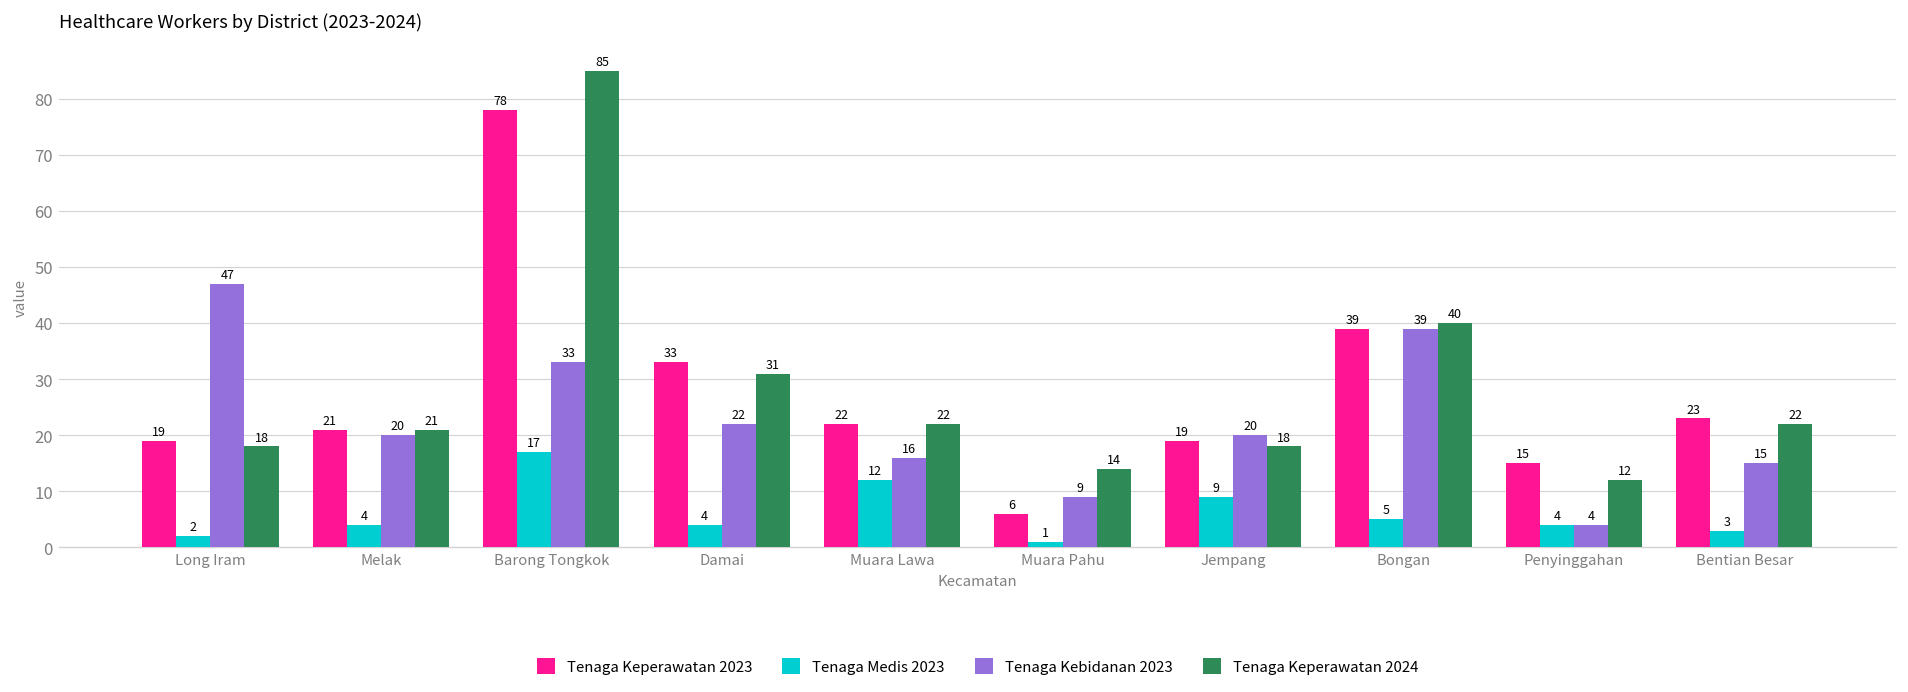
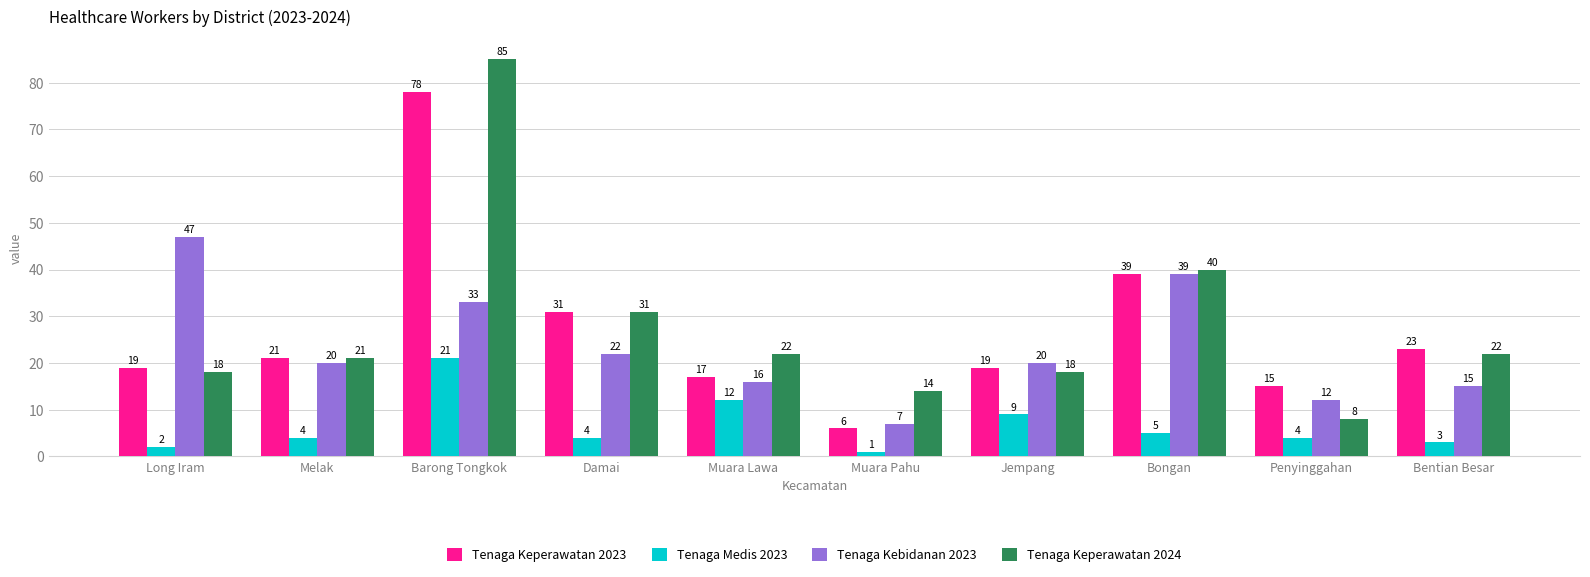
  {
    "Tenaga Keperawatan 2023": {
      "Long Iram": 19,
      "Melak": 21,
      "Barong Tongkok": 78,
-     "Damai": 33,
-     "Muara Lawa": 22,
+     "Damai": 31,
+     "Muara Lawa": 17,
      "Muara Pahu": 6,
      "Jempang": 19,
      "Bongan": 39,
      "Penyinggahan": 15,
      "Bentian Besar": 23
    },
    "Tenaga Medis 2023": {
      "Long Iram": 2,
      "Melak": 4,
-     "Barong Tongkok": 17,
+     "Barong Tongkok": 21,
      "Damai": 4,
      "Muara Lawa": 12,
      "Muara Pahu": 1,
      "Jempang": 9,
      "Bongan": 5,
      "Penyinggahan": 4,
      "Bentian Besar": 3
    },
    "Tenaga Kebidanan 2023": {
      "Long Iram": 47,
      "Melak": 20,
      "Barong Tongkok": 33,
      "Damai": 22,
      "Muara Lawa": 16,
-     "Muara Pahu": 9,
+     "Muara Pahu": 7,
      "Jempang": 20,
      "Bongan": 39,
-     "Penyinggahan": 4,
+     "Penyinggahan": 12,
      "Bentian Besar": 15
    },
    "Tenaga Keperawatan 2024": {
      "Long Iram": 18,
      "Melak": 21,
      "Barong Tongkok": 85,
      "Damai": 31,
      "Muara Lawa": 22,
      "Muara Pahu": 14,
      "Jempang": 18,
      "Bongan": 40,
-     "Penyinggahan": 12,
+     "Penyinggahan": 8,
      "Bentian Besar": 22
    }
  }
